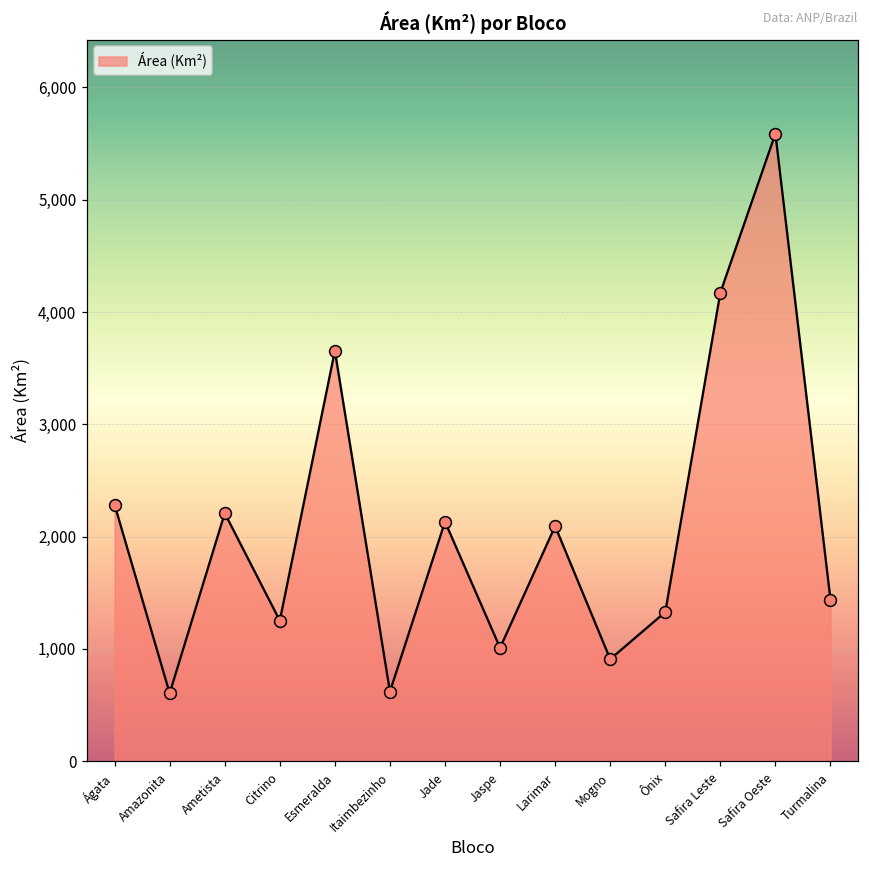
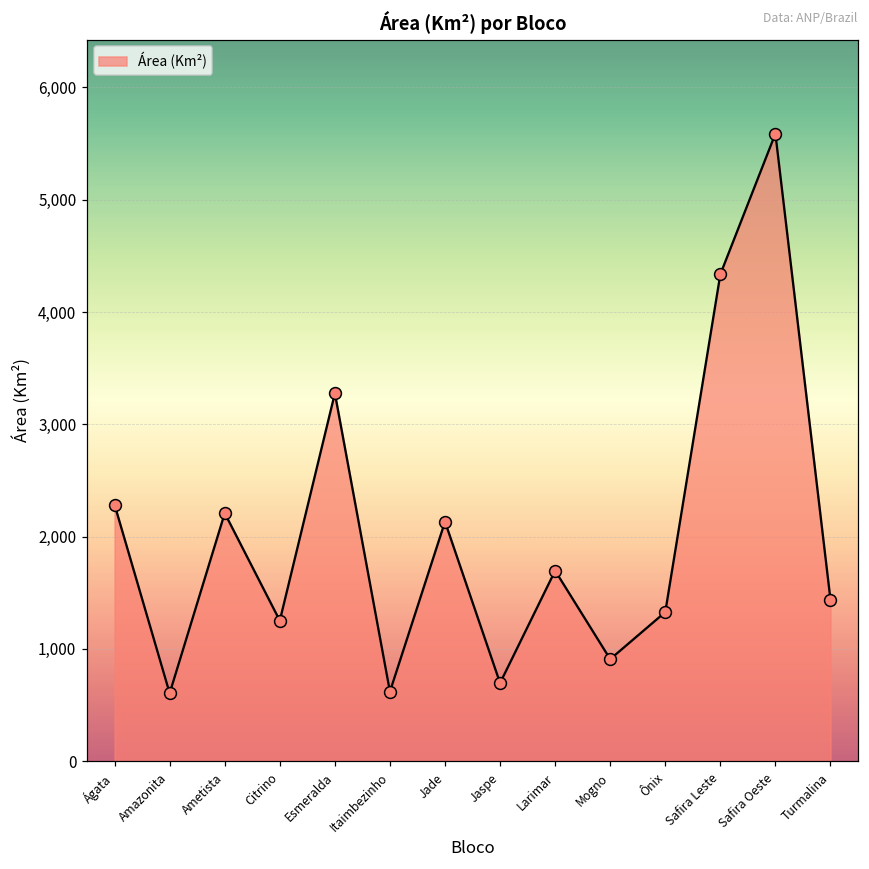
  {
    "Ágata": "2,280",
    "Amazonita": "600",
    "Ametista": "2,210",
    "Citrino": "1,250",
-   "Esmeralda": "3,660",
+   "Esmeralda": "3,280",
    "Itaimbezinho": "620",
    "Jade": "2,130",
-   "Jaspe": "1,010",
-   "Larimar": "2,090",
+   "Jaspe": "700",
+   "Larimar": "1,700",
    "Mogno": "910",
    "Ônix": "1,330",
-   "Safira Leste": "4,170",
+   "Safira Leste": "4,340",
    "Safira Oeste": "5,590",
    "Turmalina": "1,440"
  }
